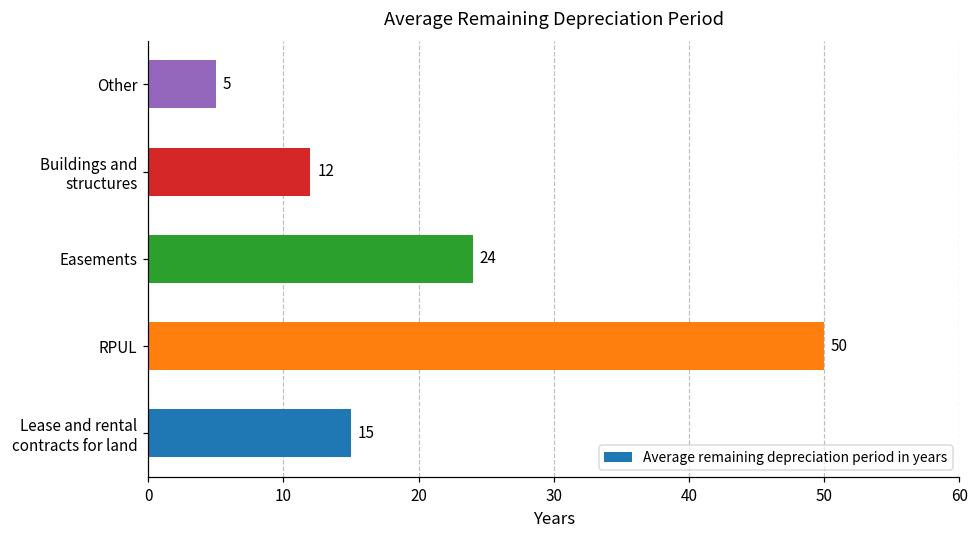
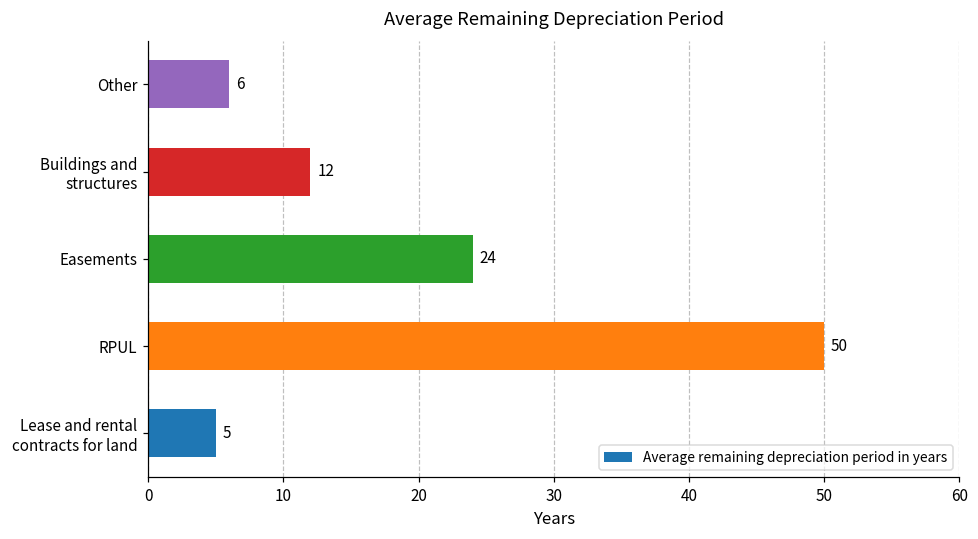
  {
-   "Other": 5,
+   "Other": 6,
    "Buildings and structures": 12,
    "Easements": 24,
    "RPUL": 50,
-   "Lease and rental contracts for land": 15
+   "Lease and rental contracts for land": 5
  }
